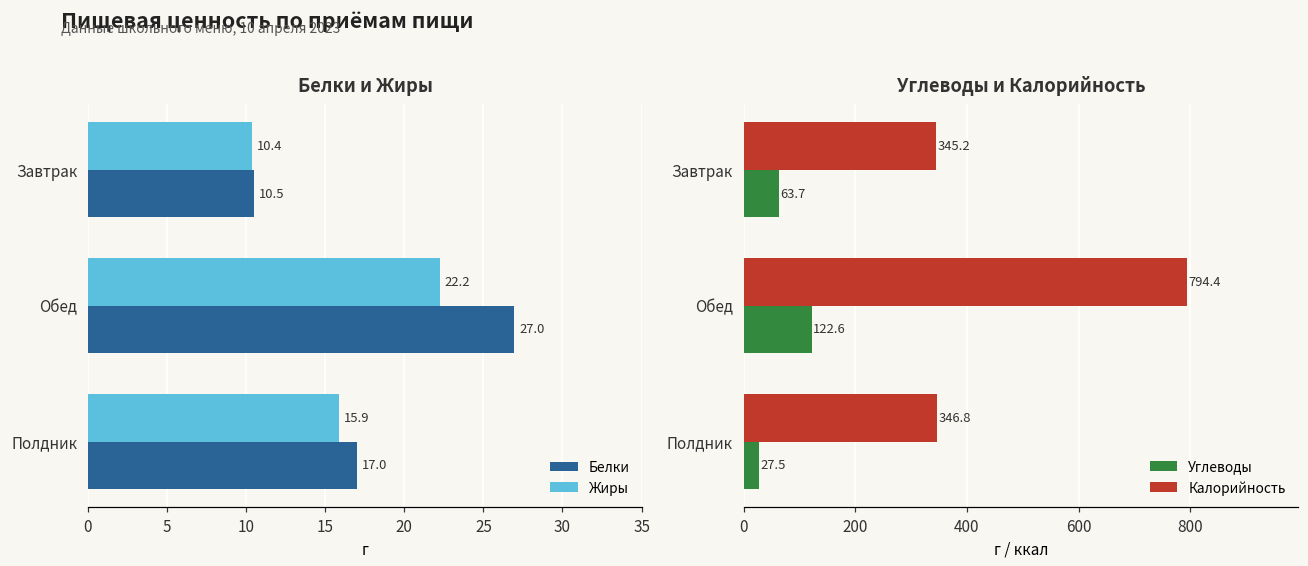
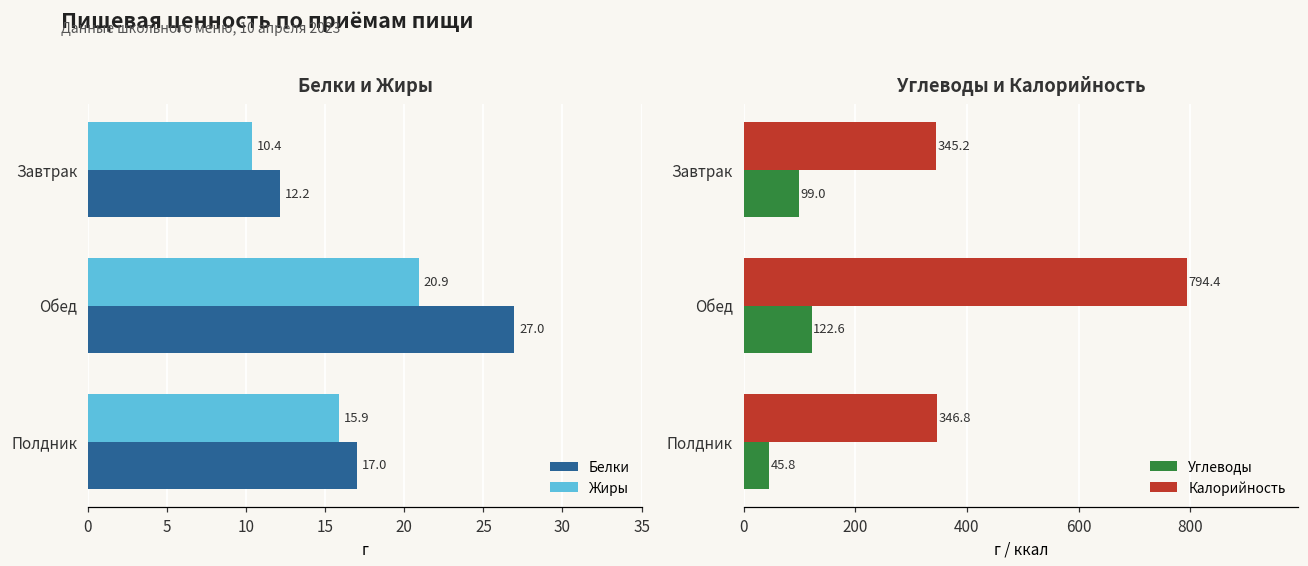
  {
    "Белки и Жиры": {
      "Белки": {
-       "Завтрак": 10.5,
+       "Завтрак": 12.2,
        "Обед": 27.0,
        "Полдник": 17.0
      },
      "Жиры": {
        "Завтрак": 10.4,
-       "Обед": 22.2,
+       "Обед": 20.9,
        "Полдник": 15.9
      }
    },
    "Углеводы и Калорийность": {
      "Углеводы": {
-       "Завтрак": 63.7,
+       "Завтрак": 99.0,
        "Обед": 122.6,
-       "Полдник": 27.5
+       "Полдник": 45.8
      },
      "Калорийность": {
        "Завтрак": 345.2,
        "Обед": 794.4,
        "Полдник": 346.8
      }
    }
  }
